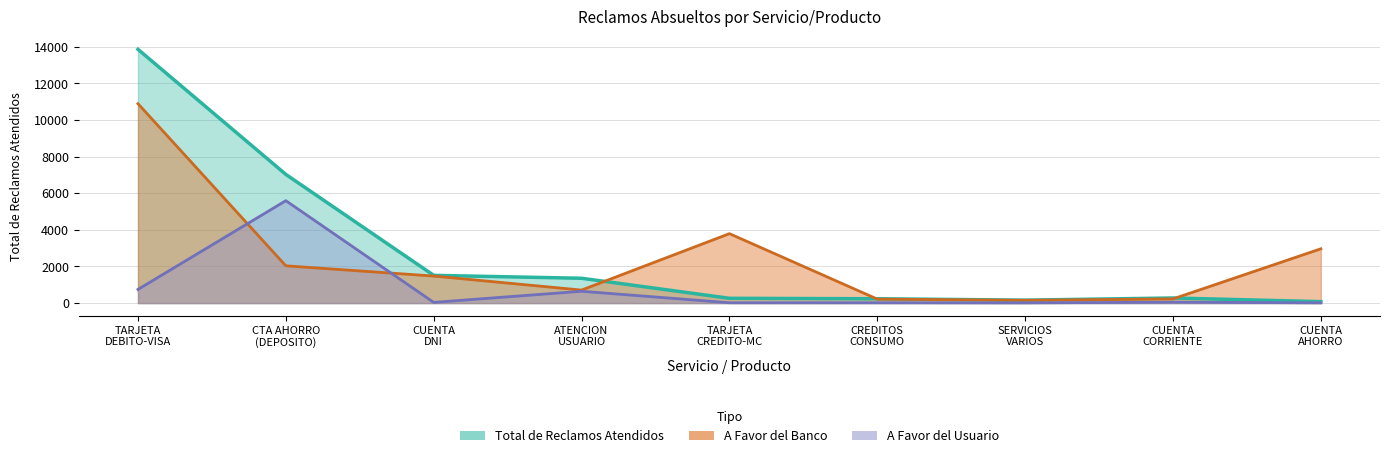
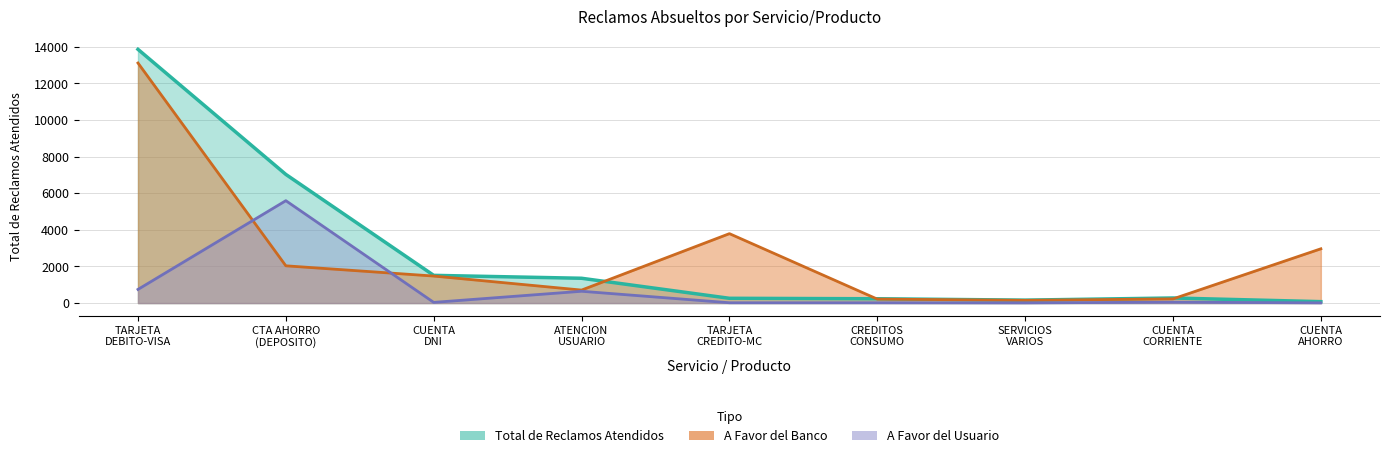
  {
    "A Favor del Banco": {
-     "TARJETA DEBITO-VISA": 10900,
+     "TARJETA DEBITO-VISA": 13100,
      "CTA AHORRO (DEPOSITO)": 2000,
      "TARJETA CREDITO-MC": 3800,
      "CUENTA AHORRO": 3000
    }
  }
